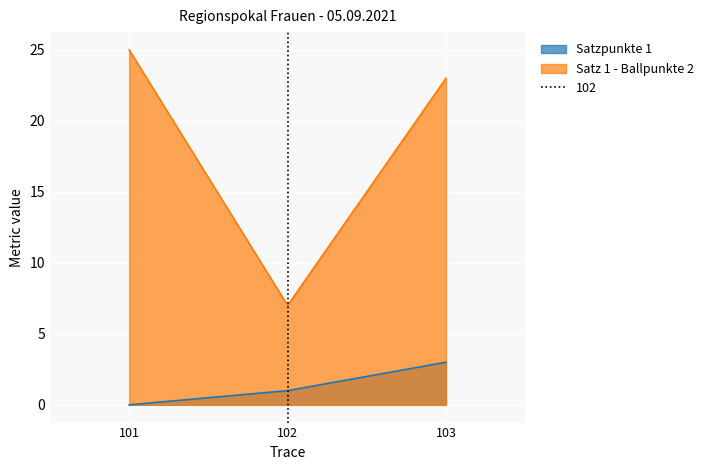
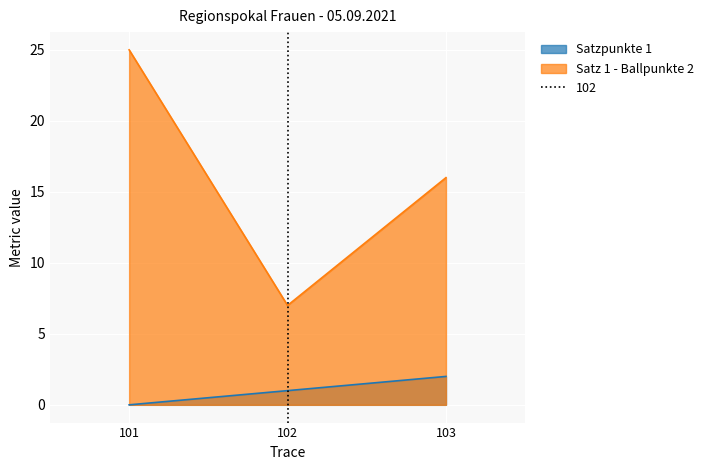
  {
    "Satzpunkte 1": {
      "101": 0,
      "102": 1,
-     "103": 3
+     "103": 2
    },
    "Satz 1 - Ballpunkte 2": {
      "101": 25,
      "102": 7,
-     "103": 23
+     "103": 16
    }
  }
